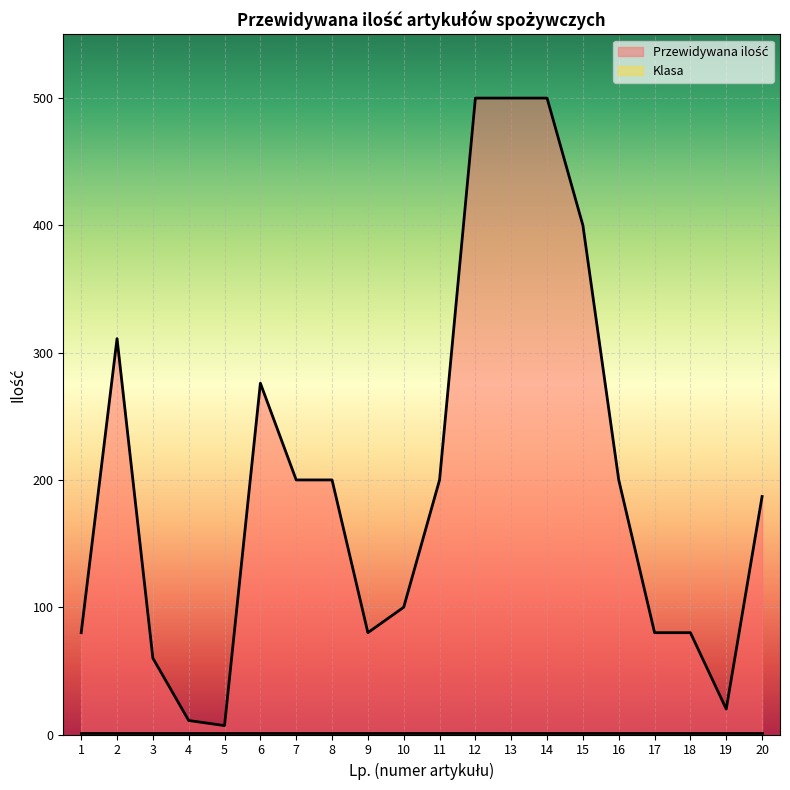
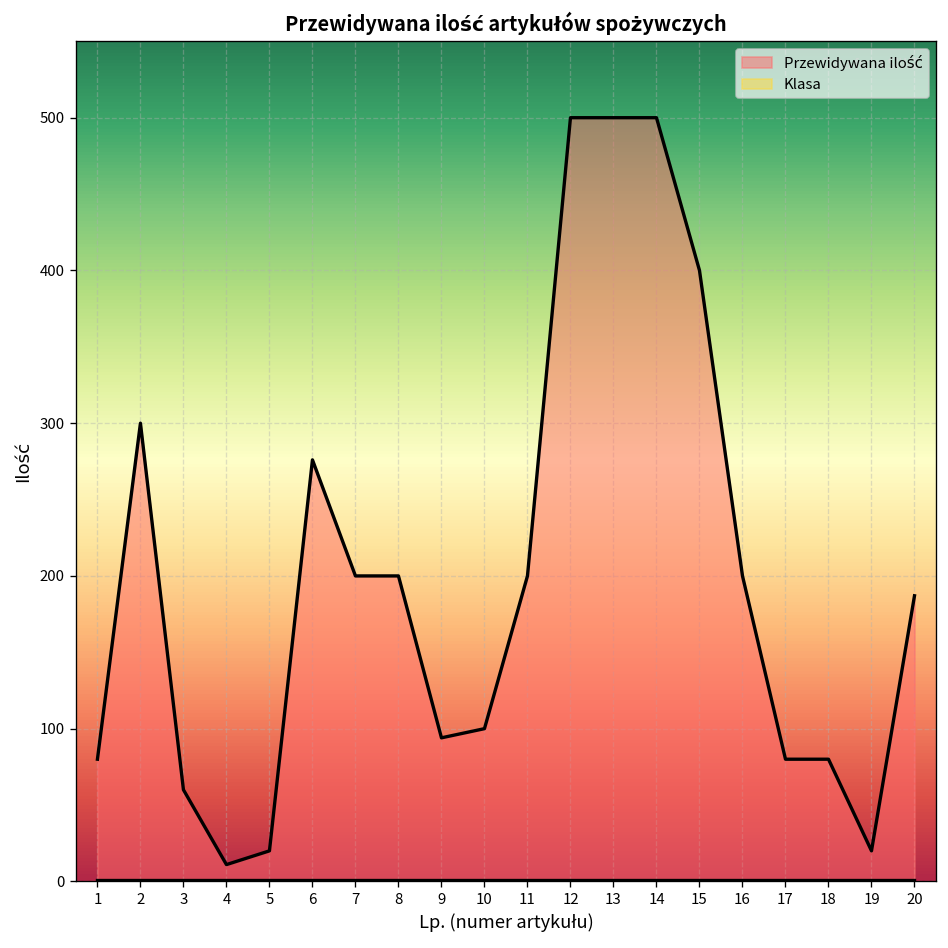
  {
    "Przewidywana ilość": {
      "1": 80,
-     "2": 311,
+     "2": 300,
      "3": 60,
      "4": 11,
-     "5": 7,
+     "5": 20,
      "6": 276,
      "7": 200,
      "8": 200,
-     "9": 80,
+     "9": 94,
      "10": 100,
      "11": 200,
      "12": 500,
      "13": 500,
      "14": 500,
      "15": 400,
      "16": 200,
      "17": 80,
      "18": 80,
      "19": 20,
      "20": 187
    },
    "Klasa": {
      "1": 1,
      "2": 1,
      "3": 1,
      "4": 1,
      "5": 1,
      "6": 1,
      "7": 1,
      "8": 1,
      "9": 1,
      "10": 1,
      "11": 1,
      "12": 1,
      "13": 1,
      "14": 1,
      "15": 1,
      "16": 1,
      "17": 1,
      "18": 1,
      "19": 1,
      "20": 1
    }
  }
